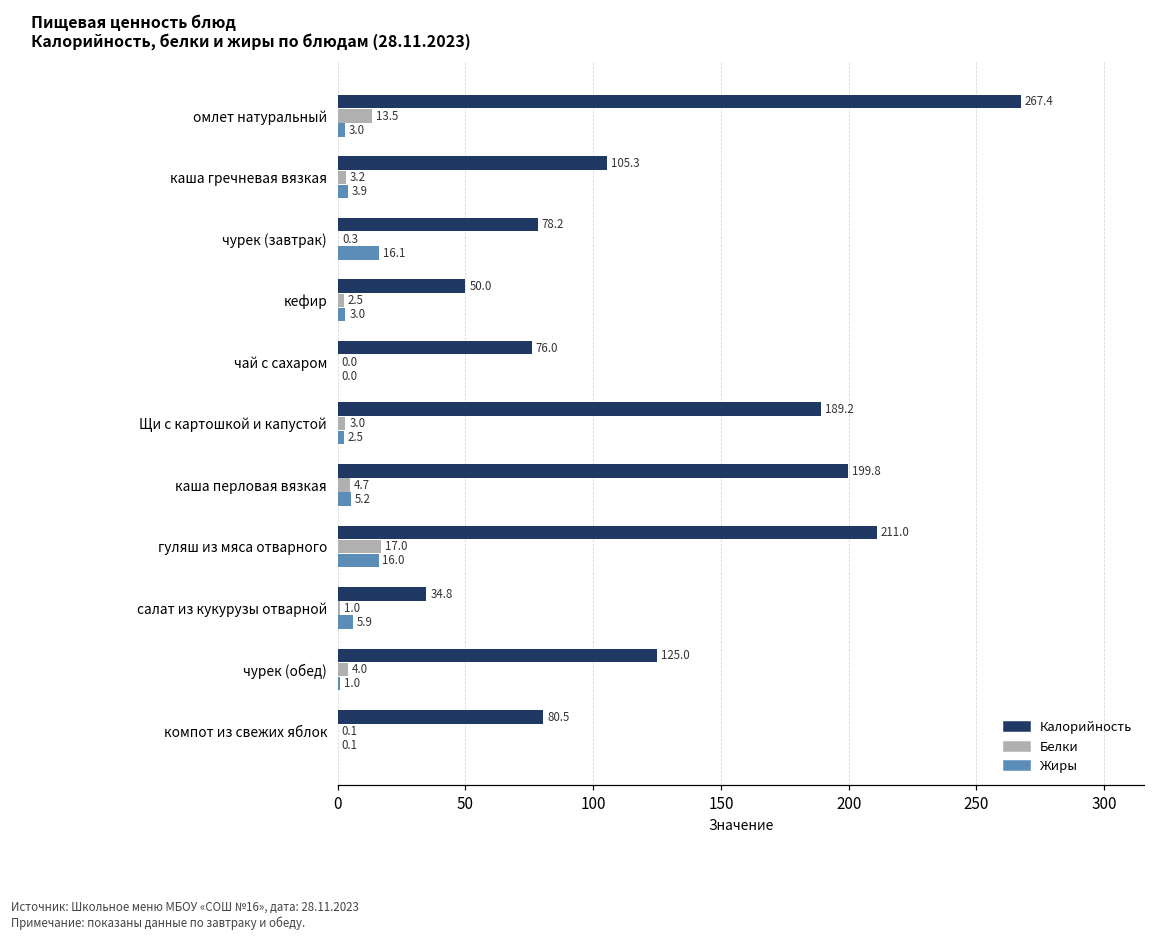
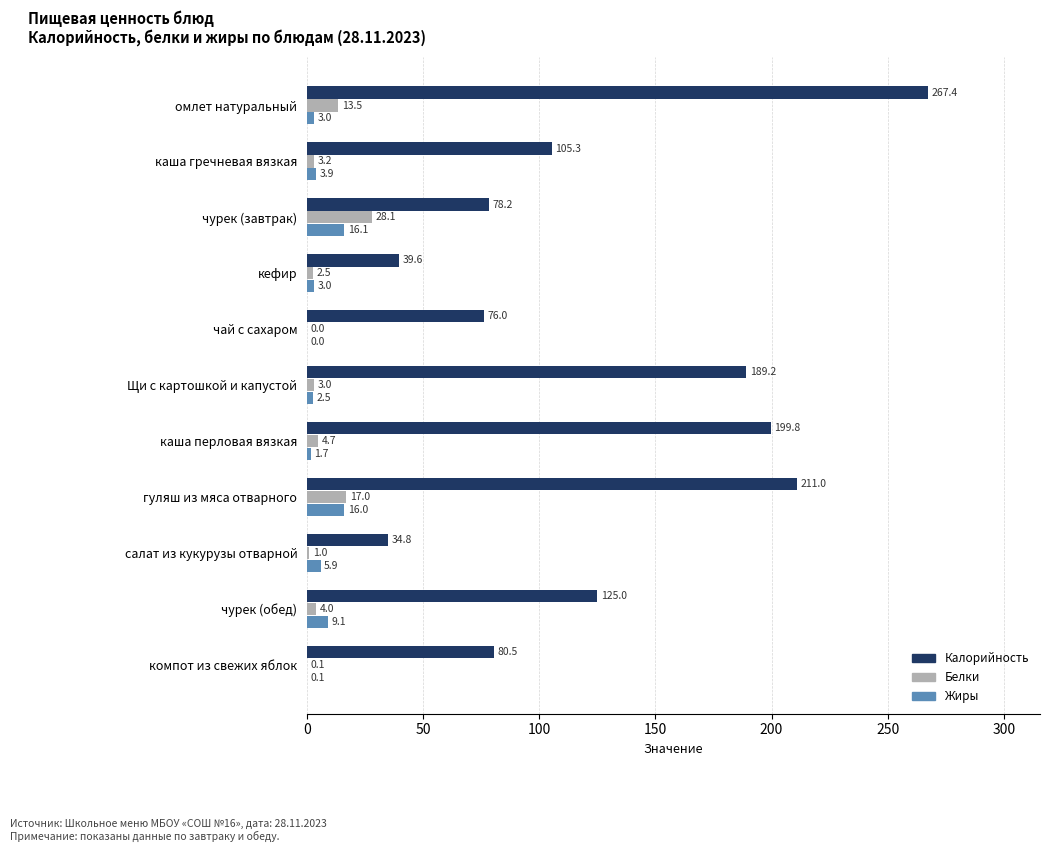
  {
    "Калорийность": {
      "омлет натуральный": 267.4,
      "каша гречневая вязкая": 105.3,
      "чурек (завтрак)": 78.2,
-     "кефир": 50.0,
+     "кефир": 39.6,
      "чай с сахаром": 76.0,
      "Щи с картошкой и капустой": 189.2,
      "каша перловая вязкая": 199.8,
      "гуляш из мяса отварного": 211.0,
      "салат из кукурузы отварной": 34.8,
      "чурек (обед)": 125.0,
      "компот из свежих яблок": 80.5
    },
    "Белки": {
      "омлет натуральный": 13.5,
      "каша гречневая вязкая": 3.2,
-     "чурек (завтрак)": 0.3,
+     "чурек (завтрак)": 28.1,
      "кефир": 2.5,
      "чай с сахаром": 0.0,
      "Щи с картошкой и капустой": 3.0,
      "каша перловая вязкая": 4.7,
      "гуляш из мяса отварного": 17.0,
      "салат из кукурузы отварной": 1.0,
      "чурек (обед)": 4.0,
      "компот из свежих яблок": 0.1
    },
    "Жиры": {
      "омлет натуральный": 3.0,
      "каша гречневая вязкая": 3.9,
      "чурек (завтрак)": 16.1,
      "кефир": 3.0,
      "чай с сахаром": 0.0,
      "Щи с картошкой и капустой": 2.5,
-     "каша перловая вязкая": 5.2,
+     "каша перловая вязкая": 1.7,
      "гуляш из мяса отварного": 16.0,
      "салат из кукурузы отварной": 5.9,
-     "чурек (обед)": 1.0,
+     "чурек (обед)": 9.1,
      "компот из свежих яблок": 0.1
    }
  }
